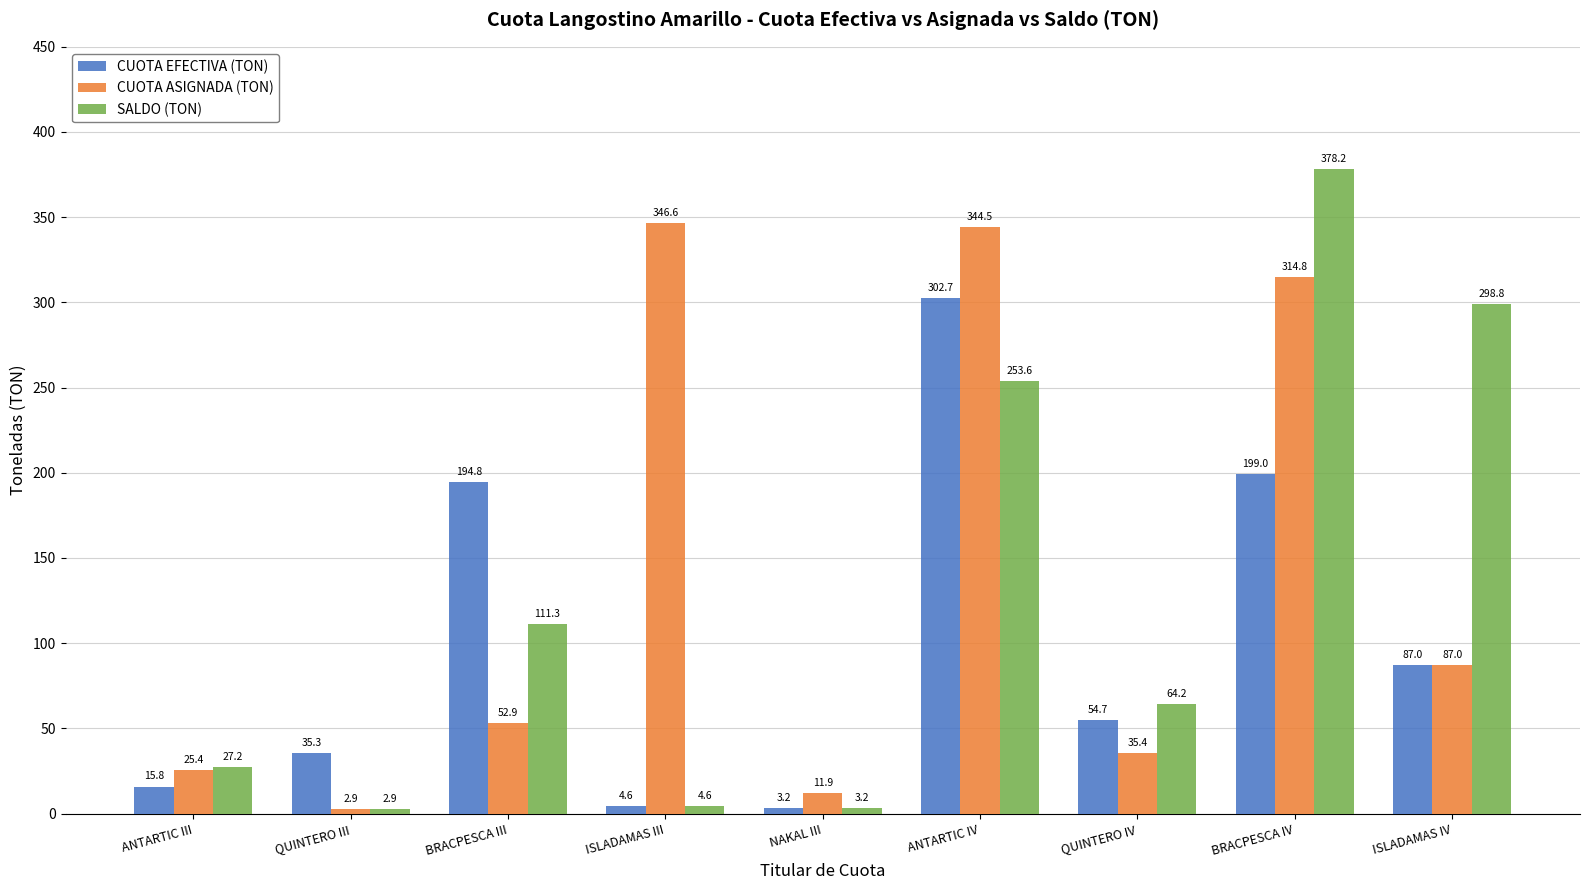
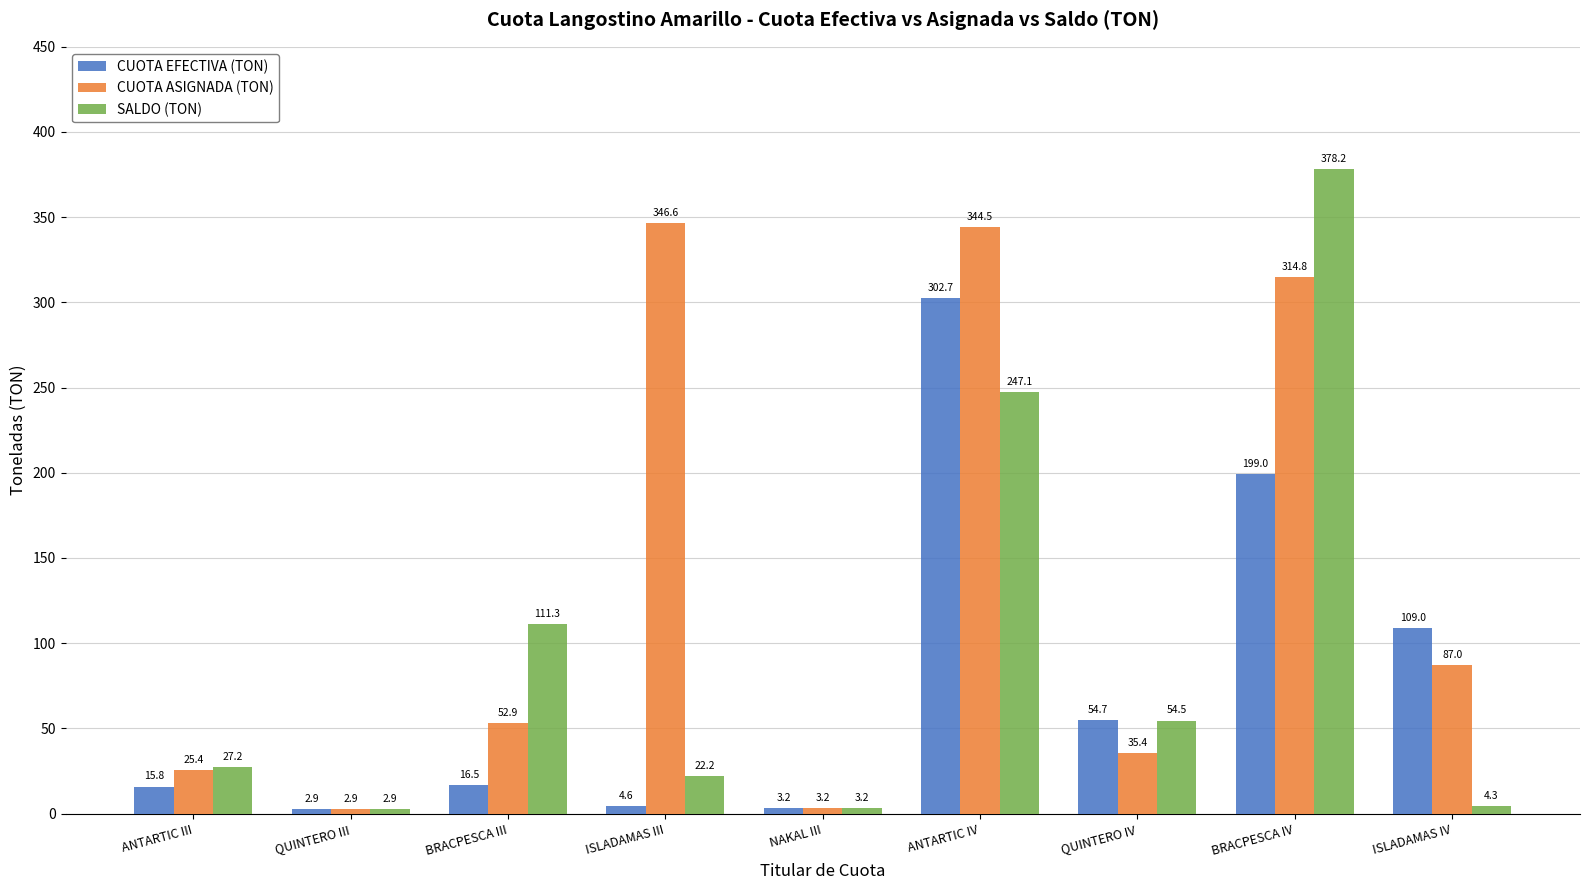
  {
    "CUOTA EFECTIVA (TON)": {
      "ANTARTIC III": 15.8,
-     "QUINTERO III": 35.3,
-     "BRACPESCA III": 194.8,
+     "QUINTERO III": 2.9,
+     "BRACPESCA III": 16.5,
      "ISLADAMAS III": 4.6,
      "NAKAL III": 3.2,
      "ANTARTIC IV": 302.7,
      "QUINTERO IV": 54.7,
      "BRACPESCA IV": 199.0,
-     "ISLADAMAS IV": 87.0
+     "ISLADAMAS IV": 109.0
    },
    "CUOTA ASIGNADA (TON)": {
      "ANTARTIC III": 25.4,
      "QUINTERO III": 2.9,
      "BRACPESCA III": 52.9,
      "ISLADAMAS III": 346.6,
-     "NAKAL III": 11.9,
+     "NAKAL III": 3.2,
      "ANTARTIC IV": 344.5,
      "QUINTERO IV": 35.4,
      "BRACPESCA IV": 314.8,
      "ISLADAMAS IV": 87.0
    },
    "SALDO (TON)": {
      "ANTARTIC III": 27.2,
      "QUINTERO III": 2.9,
      "BRACPESCA III": 111.3,
-     "ISLADAMAS III": 4.6,
+     "ISLADAMAS III": 22.2,
      "NAKAL III": 3.2,
-     "ANTARTIC IV": 253.6,
-     "QUINTERO IV": 64.2,
+     "ANTARTIC IV": 247.1,
+     "QUINTERO IV": 54.5,
      "BRACPESCA IV": 378.2,
-     "ISLADAMAS IV": 298.8
+     "ISLADAMAS IV": 4.3
    }
  }
